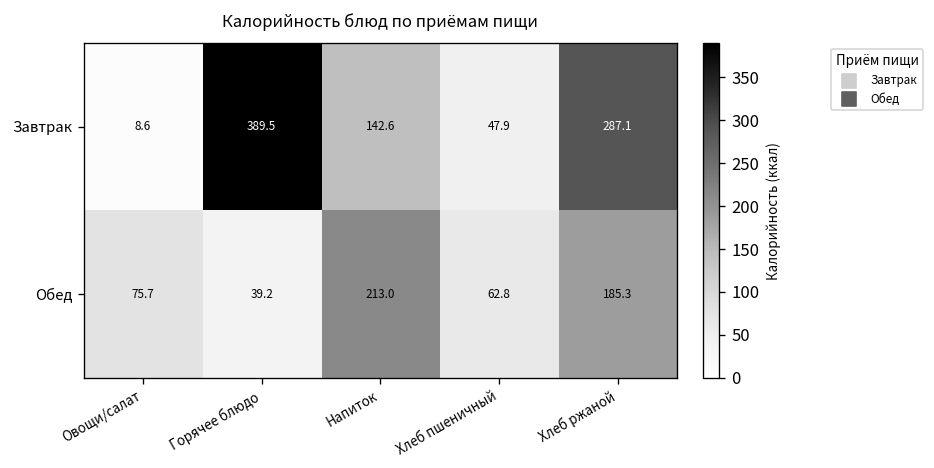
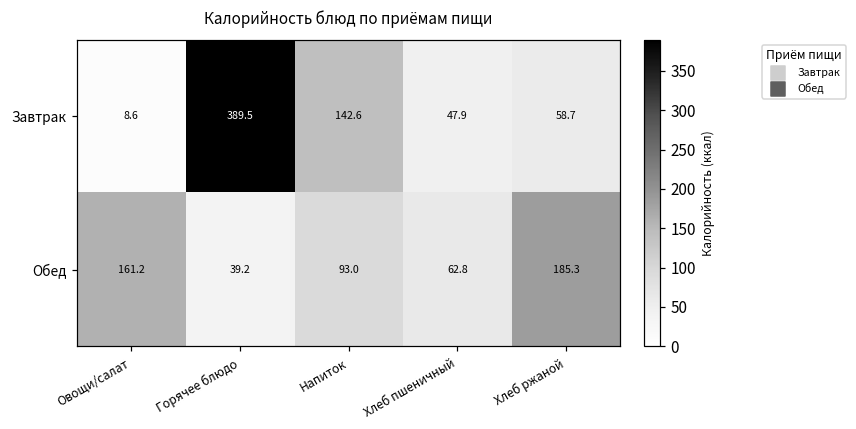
  {
    "Завтрак": {
      "Овощи/салат": 8.6,
      "Горячее блюдо": 389.5,
      "Напиток": 142.6,
      "Хлеб пшеничный": 47.9,
-     "Хлеб ржаной": 287.1
+     "Хлеб ржаной": 58.7
    },
    "Обед": {
-     "Овощи/салат": 75.7,
+     "Овощи/салат": 161.2,
      "Горячее блюдо": 39.2,
-     "Напиток": 213.0,
+     "Напиток": 93.0,
      "Хлеб пшеничный": 62.8,
      "Хлеб ржаной": 185.3
    }
  }
